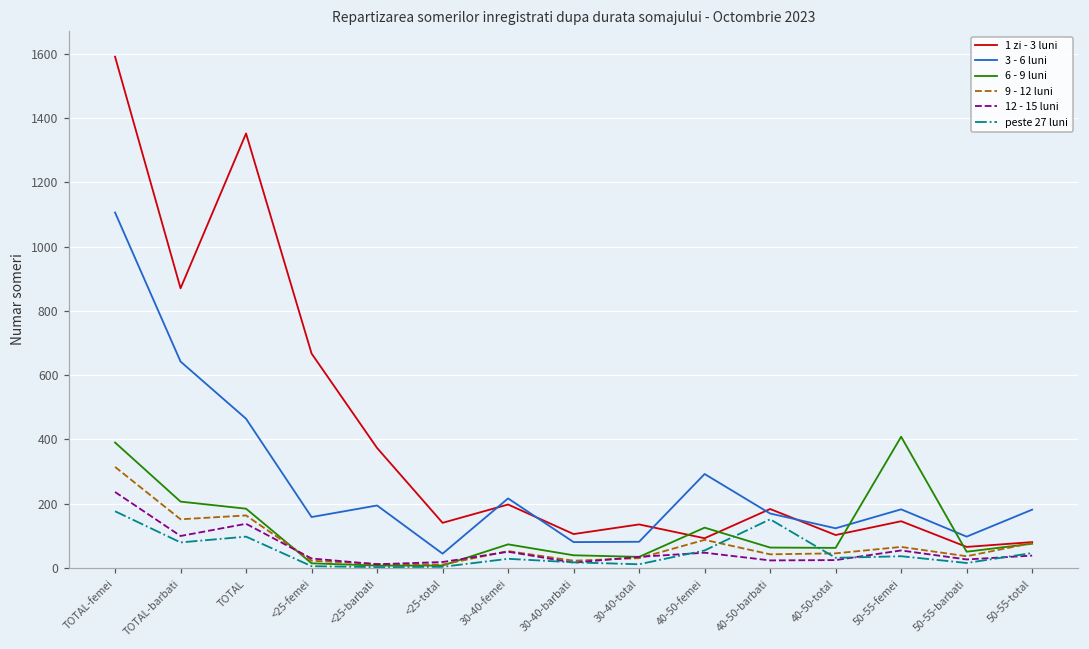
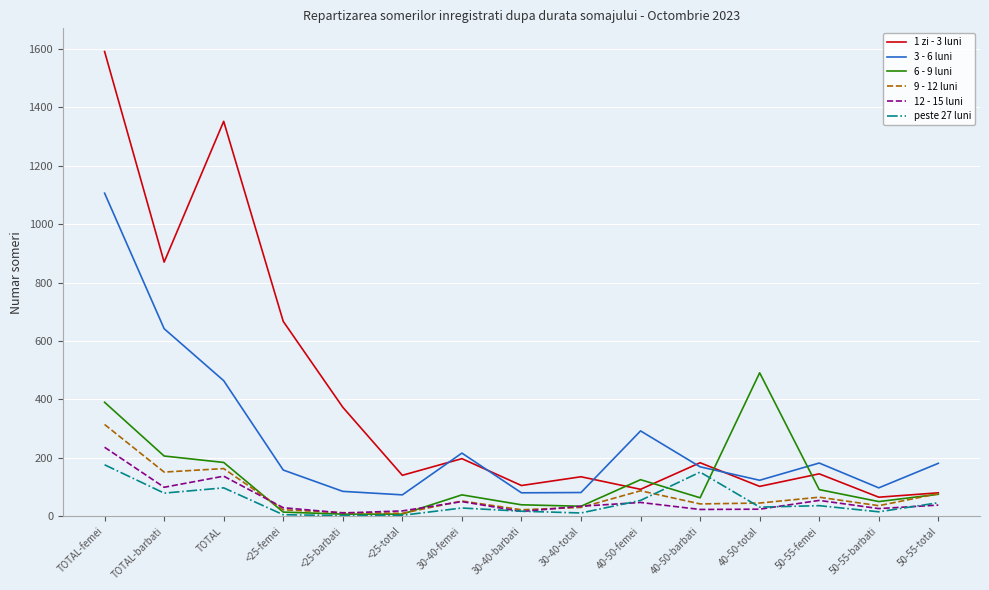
  {
    "1 zi - 3 luni": {
      "TOTAL-femei": 1590,
      "TOTAL-barbati": 870,
      "TOTAL": 1350,
      "<25-femei": 670,
      "<25-barbati": 370,
      "<25-total": 140,
      "30-40-femei": 200,
      "30-40-barbati": 110,
      "30-40-total": 140,
      "40-50-barbati": 180,
      "40-50-total": 100,
      "50-55-femei": 150,
      "50-55-barbati": 70
    },
    "3 - 6 luni": {
      "TOTAL-femei": 1110,
      "TOTAL-barbati": 640,
      "TOTAL": 460,
      "<25-femei": 160,
-     "<25-barbati": 190,
-     "<25-total": 40,
+     "<25-barbati": 90,
+     "<25-total": 70,
      "30-40-femei": 220,
      "30-40-barbati": 80,
      "30-40-total": 80,
      "40-50-femei": 290,
      "40-50-barbati": 170,
      "40-50-total": 120,
      "50-55-femei": 180,
      "50-55-barbati": 100,
      "50-55-total": 180
    },
    "6 - 9 luni": {
      "TOTAL-femei": 390,
      "TOTAL-barbati": 210,
      "TOTAL": 180,
      "30-40-femei": 70,
      "30-40-barbati": 40,
      "40-50-femei": 130,
      "40-50-barbati": 60,
-     "40-50-total": 60,
-     "50-55-femei": 410,
+     "40-50-total": 490,
+     "50-55-femei": 90,
      "50-55-barbati": 50
    },
    "9 - 12 luni": {
      "TOTAL-femei": 310,
      "TOTAL-barbati": 150,
      "TOTAL": 160,
      "40-50-barbati": 40,
      "40-50-total": 50,
      "50-55-femei": 70,
      "50-55-barbati": 40
    },
    "12 - 15 luni": {
      "TOTAL-femei": 240,
      "TOTAL-barbati": 100,
      "TOTAL": 140,
      "40-50-barbati": 20,
      "50-55-femei": 50,
      "50-55-barbati": 30
    },
    "peste 27 luni": {
      "TOTAL-femei": 180,
      "TOTAL-barbati": 80,
      "TOTAL": 100,
      "<25-femei": 10,
      "30-40-femei": 30,
      "30-40-total": 10,
      "40-50-barbati": 150,
      "50-55-femei": 40,
      "50-55-barbati": 20
    }
  }
